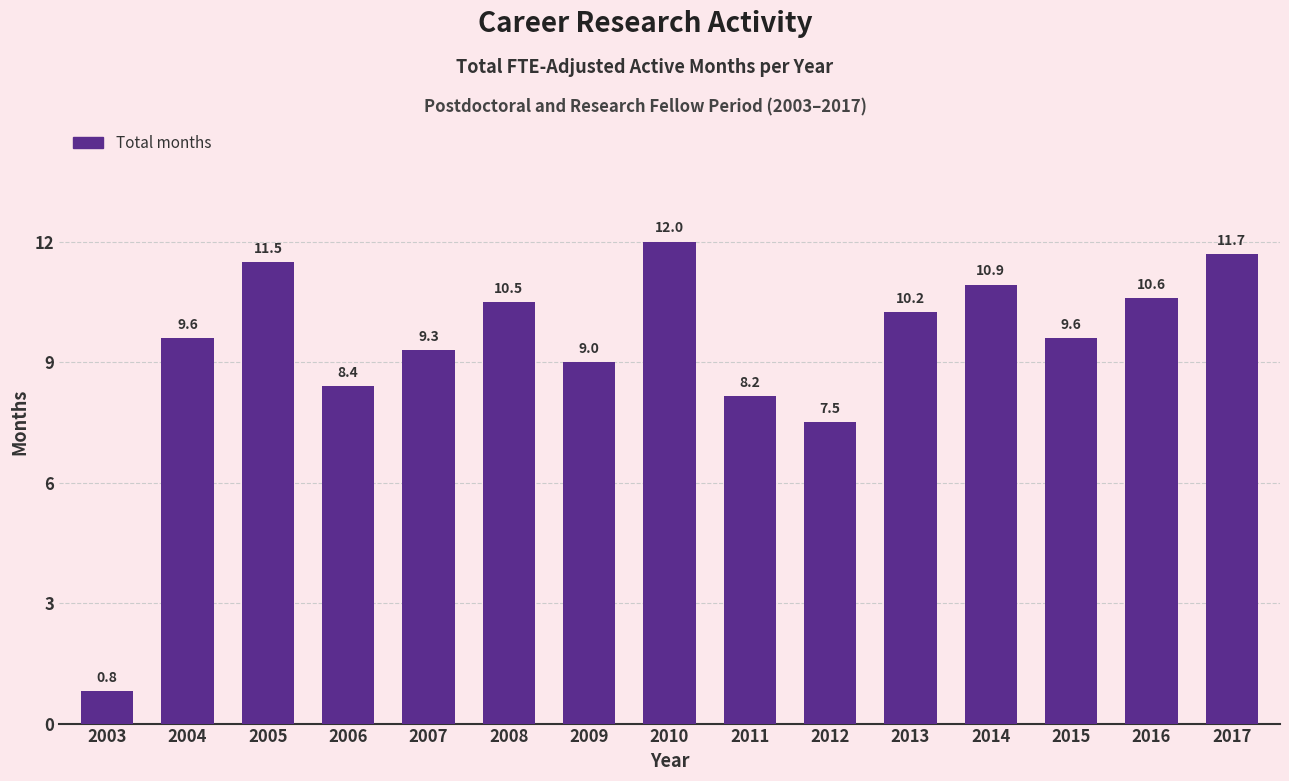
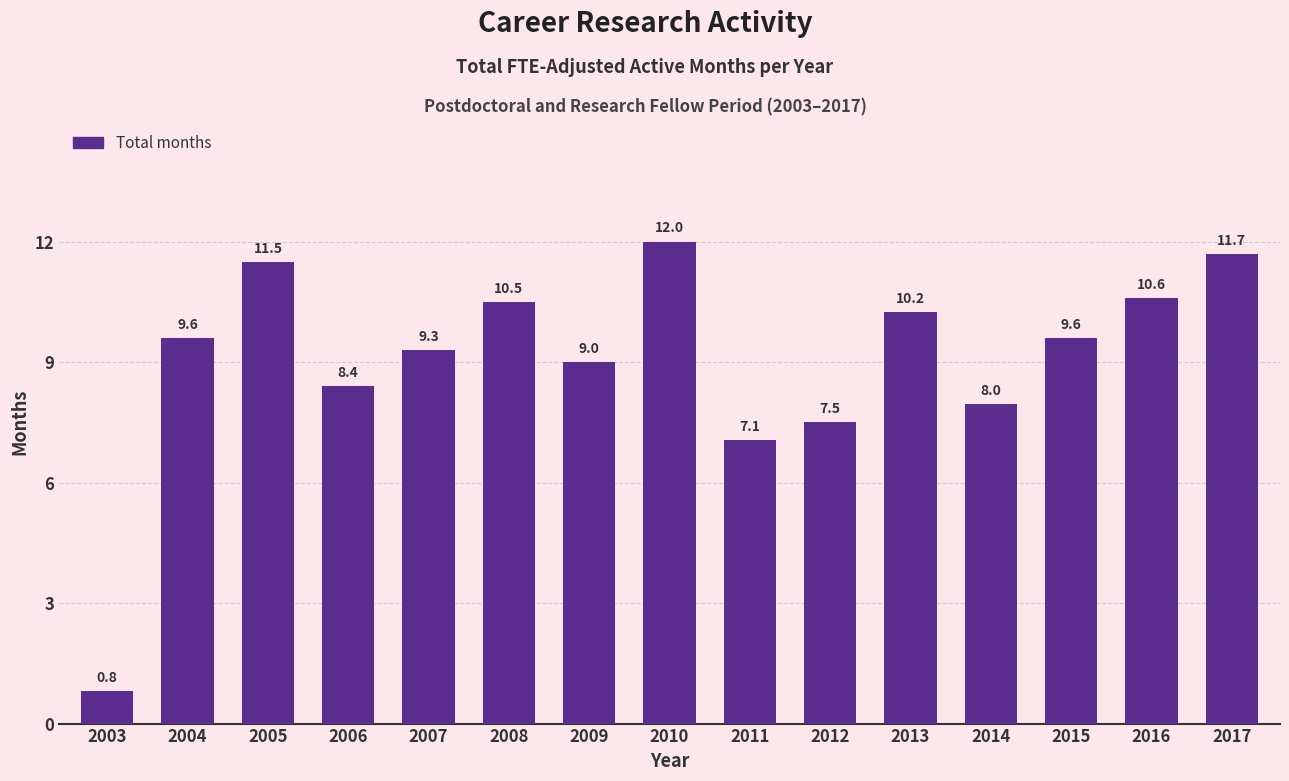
  {
    "2003": 0.8,
    "2004": 9.6,
    "2005": 11.5,
    "2006": 8.4,
    "2007": 9.3,
    "2008": 10.5,
    "2009": 9.0,
    "2010": 12.0,
-   "2011": 8.2,
+   "2011": 7.1,
    "2012": 7.5,
    "2013": 10.2,
-   "2014": 10.9,
+   "2014": 8.0,
    "2015": 9.6,
    "2016": 10.6,
    "2017": 11.7
  }
